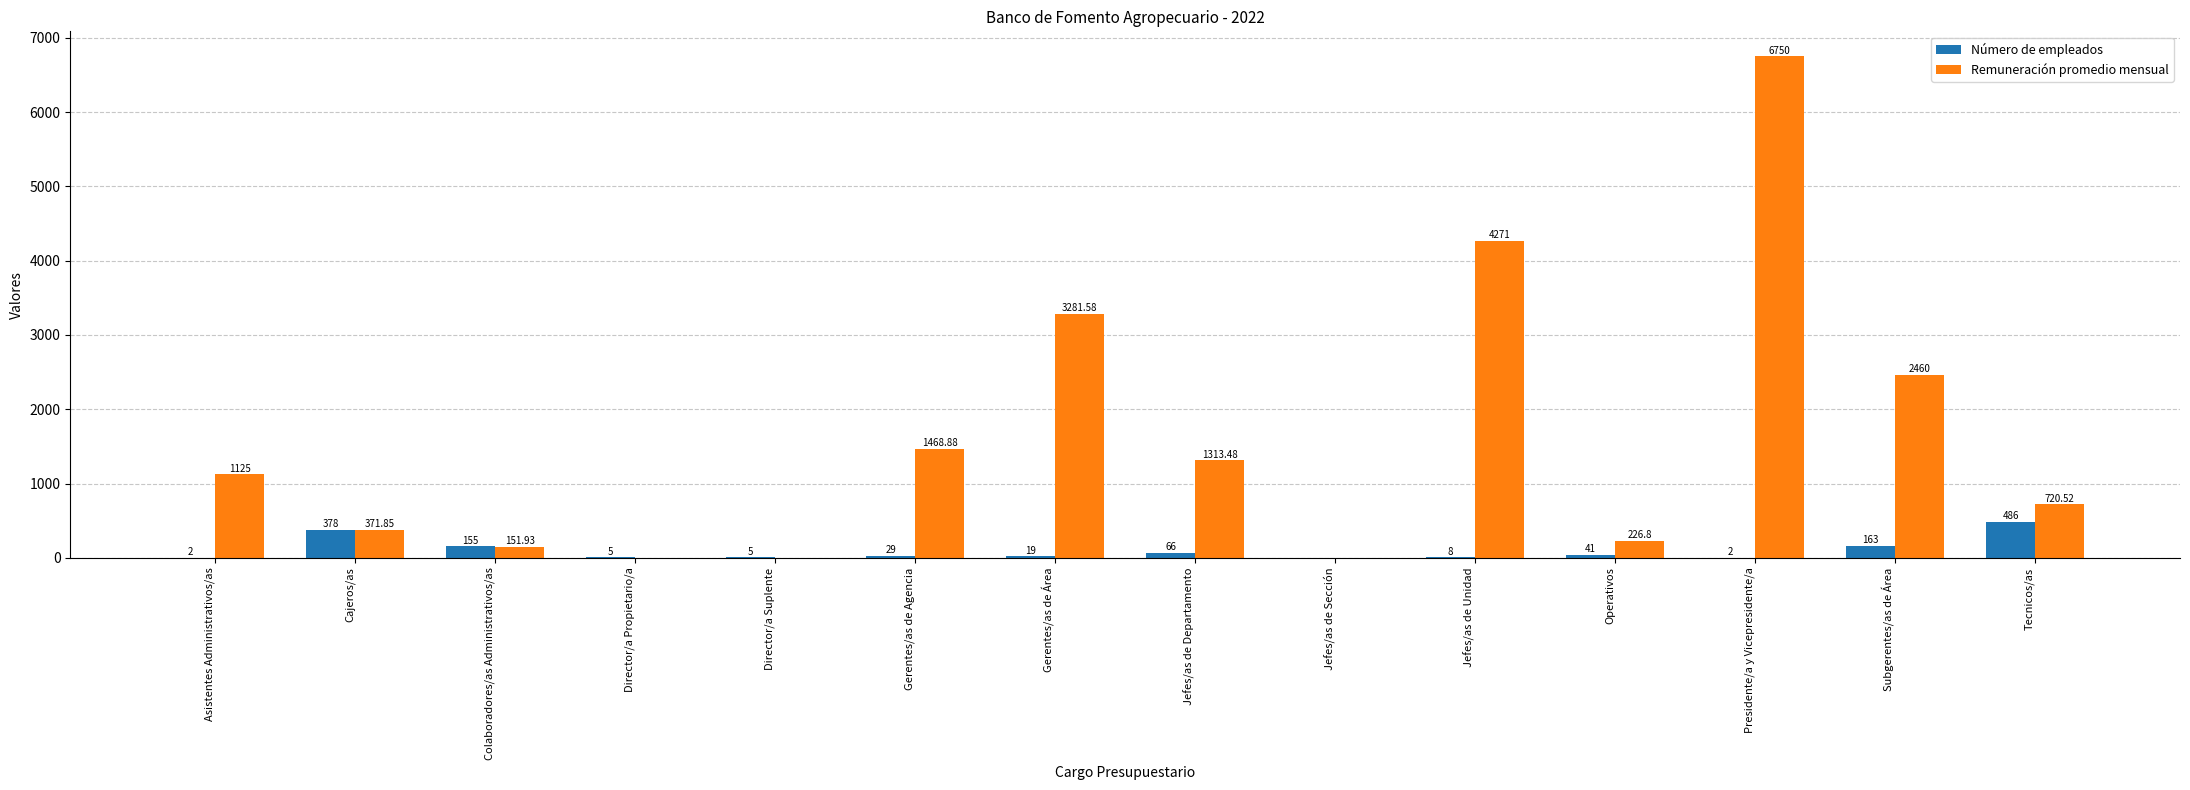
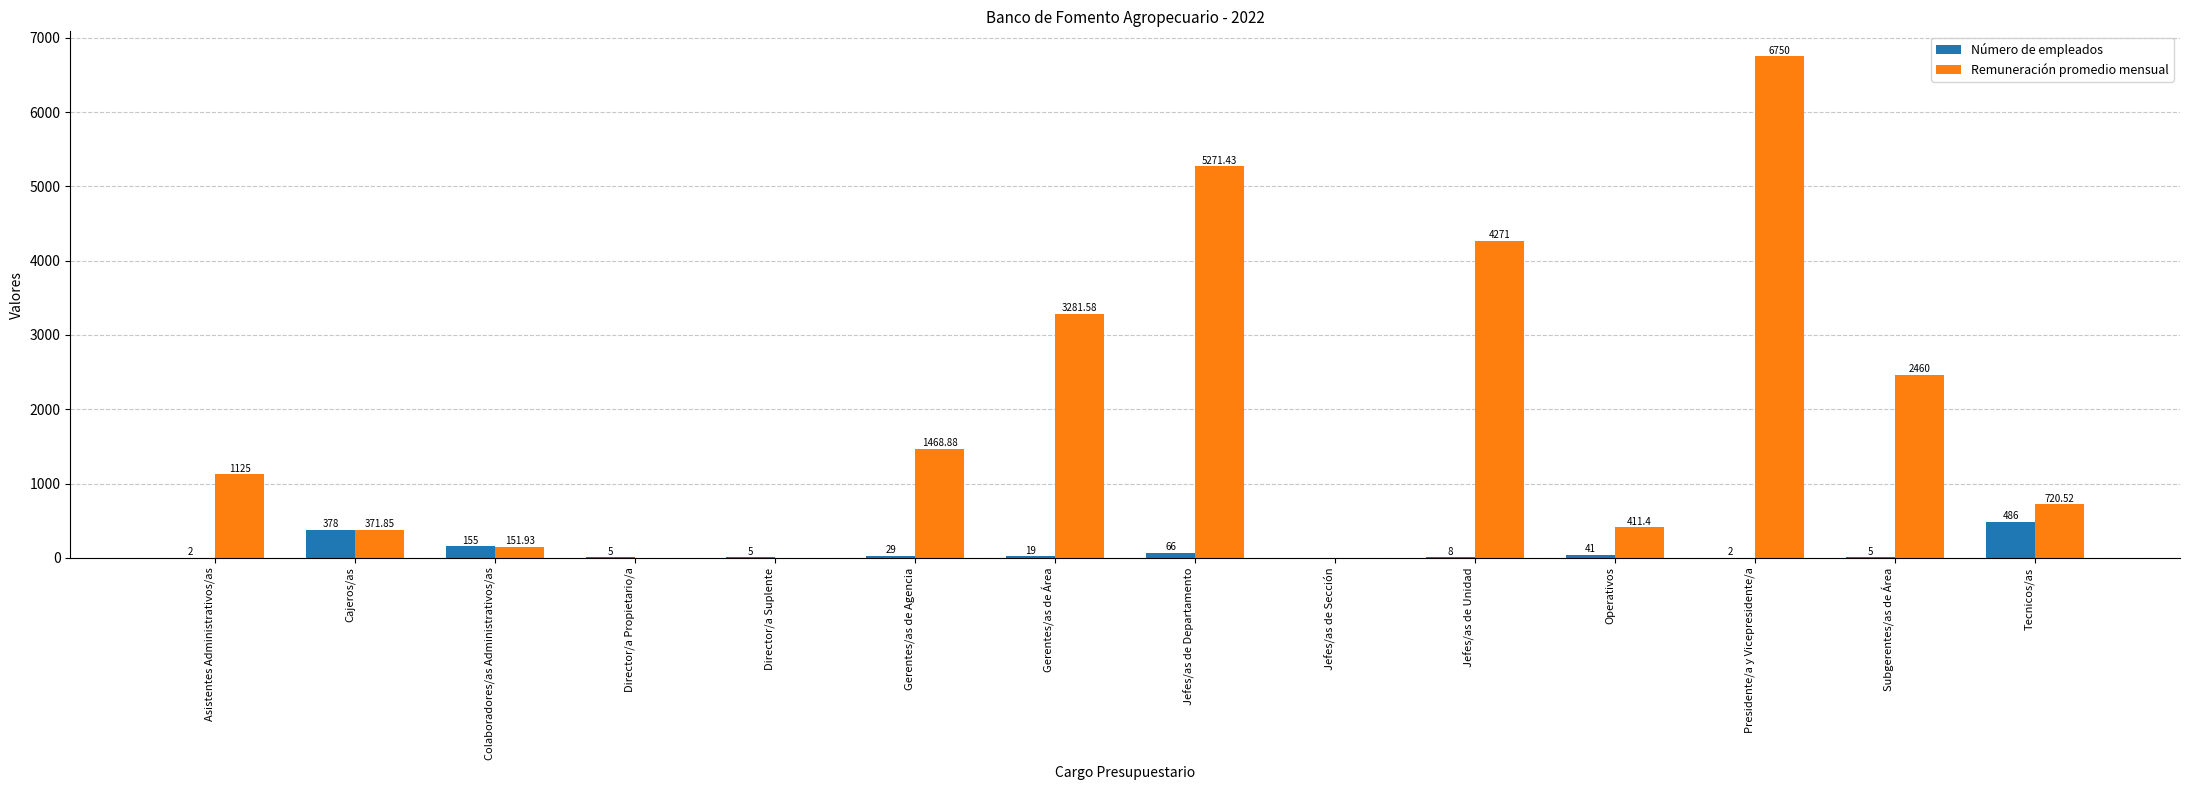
  {
    "Número de empleados": {
      "Asistentes Administrativos/as": 2,
      "Cajeros/as": 378,
      "Colaboradores/as Administrativos/as": 155,
      "Director/a Propietario/a": 5,
      "Director/a Suplente": 5,
      "Gerentes/as de Agencia": 29,
      "Gerentes/as de Área": 19,
      "Jefes/as de Departamento": 66,
      "Jefes/as de Unidad": 8,
      "Operativos": 41,
      "Presidente/a y Vicepresidente/a": 2,
-     "Subgerentes/as de Área": 163,
+     "Subgerentes/as de Área": 5,
      "Tecnicos/as": 486
    },
    "Remuneración promedio mensual": {
      "Asistentes Administrativos/as": 1125,
      "Cajeros/as": 371.85,
      "Colaboradores/as Administrativos/as": 151.93,
      "Gerentes/as de Agencia": 1468.88,
      "Gerentes/as de Área": 3281.58,
-     "Jefes/as de Departamento": 1313.48,
+     "Jefes/as de Departamento": 5271.43,
      "Jefes/as de Unidad": 4271,
-     "Operativos": 226.8,
+     "Operativos": 411.4,
      "Presidente/a y Vicepresidente/a": 6750,
      "Subgerentes/as de Área": 2460,
      "Tecnicos/as": 720.52
    }
  }
